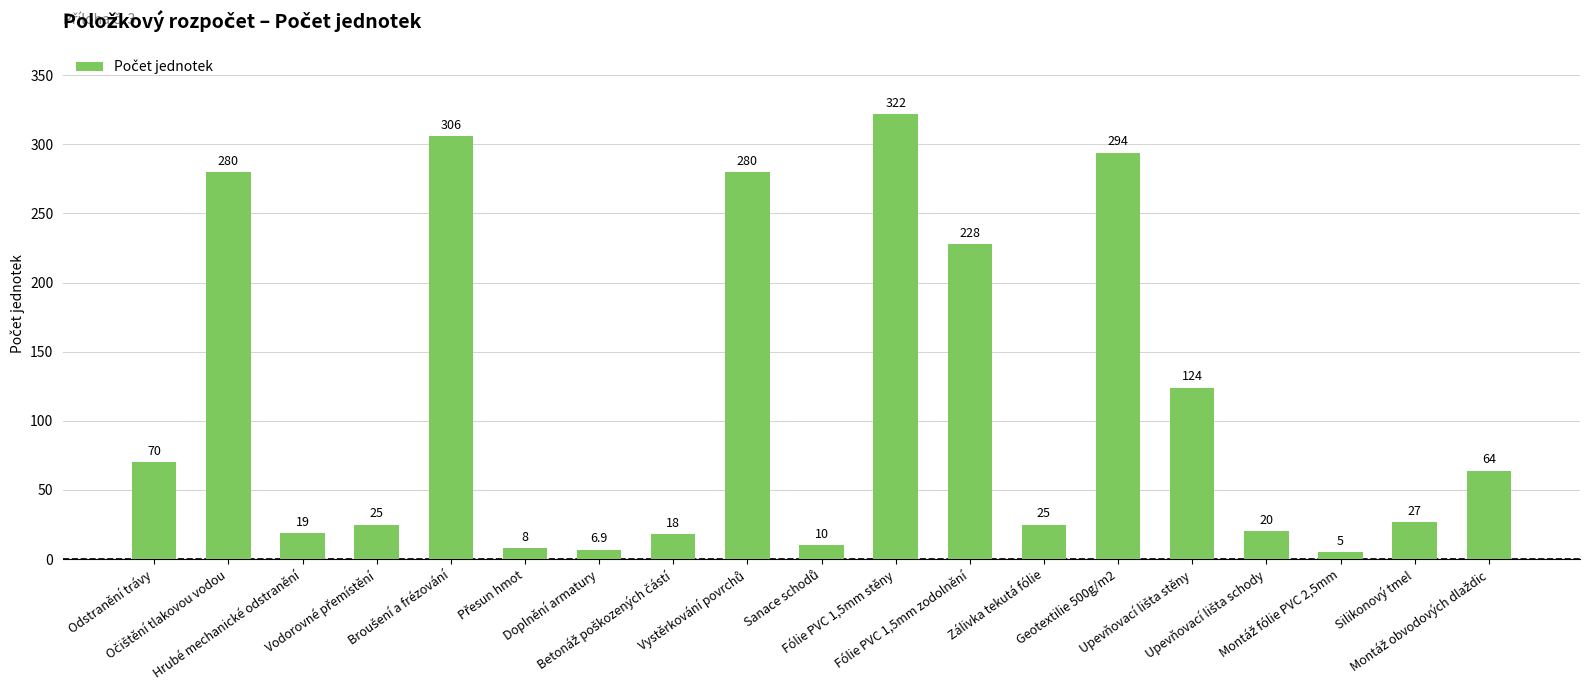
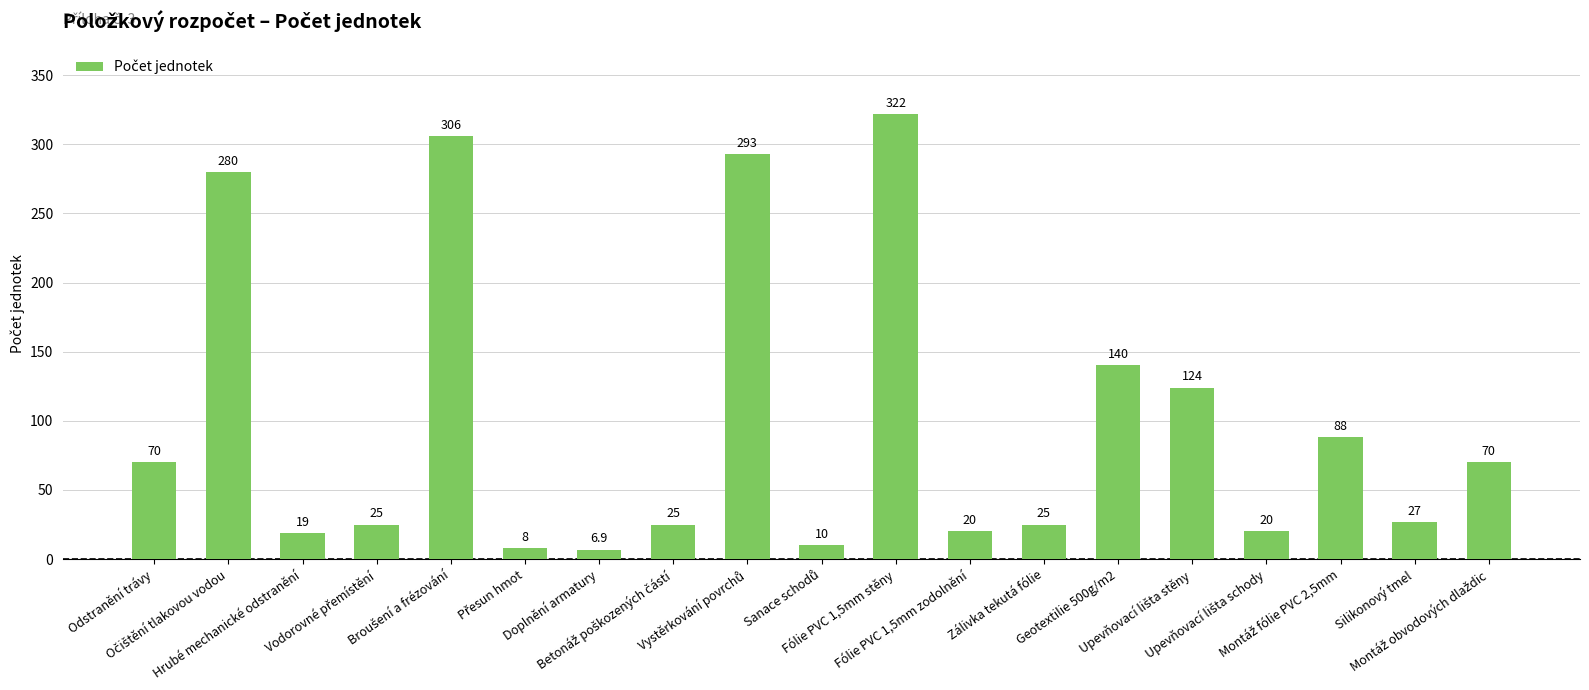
  {
    "Odstranění trávy": 70,
    "Očištění tlakovou vodou": 280,
    "Hrubé mechanické odstranění": 19,
    "Vodorovné přemístění": 25,
    "Broušení a frézování": 306,
    "Přesun hmot": 8,
    "Doplnění armatury": 6.9,
-   "Betonáž poškozených částí": 18,
-   "Vystěrkování povrchů": 280,
+   "Betonáž poškozených částí": 25,
+   "Vystěrkování povrchů": 293,
    "Sanace schodů": 10,
    "Fólie PVC 1,5mm stěny": 322,
-   "Fólie PVC 1,5mm zodolnění": 228,
+   "Fólie PVC 1,5mm zodolnění": 20,
    "Zálivka tekutá fólie": 25,
-   "Geotextilie 500g/m2": 294,
+   "Geotextilie 500g/m2": 140,
    "Upevňovací lišta stěny": 124,
    "Upevňovací lišta schody": 20,
-   "Montáž fólie PVC 2,5mm": 5,
+   "Montáž fólie PVC 2,5mm": 88,
    "Silikonový tmel": 27,
-   "Montáž obvodových dlaždic": 64
+   "Montáž obvodových dlaždic": 70
  }
